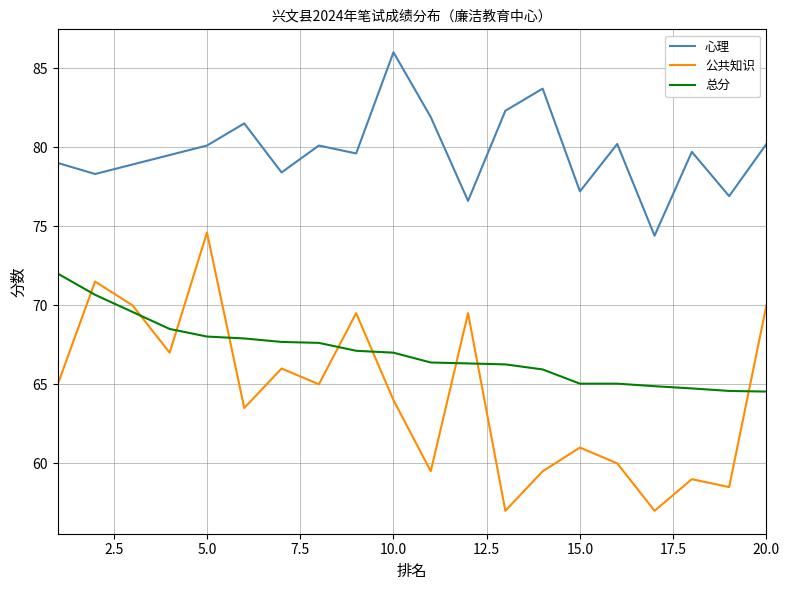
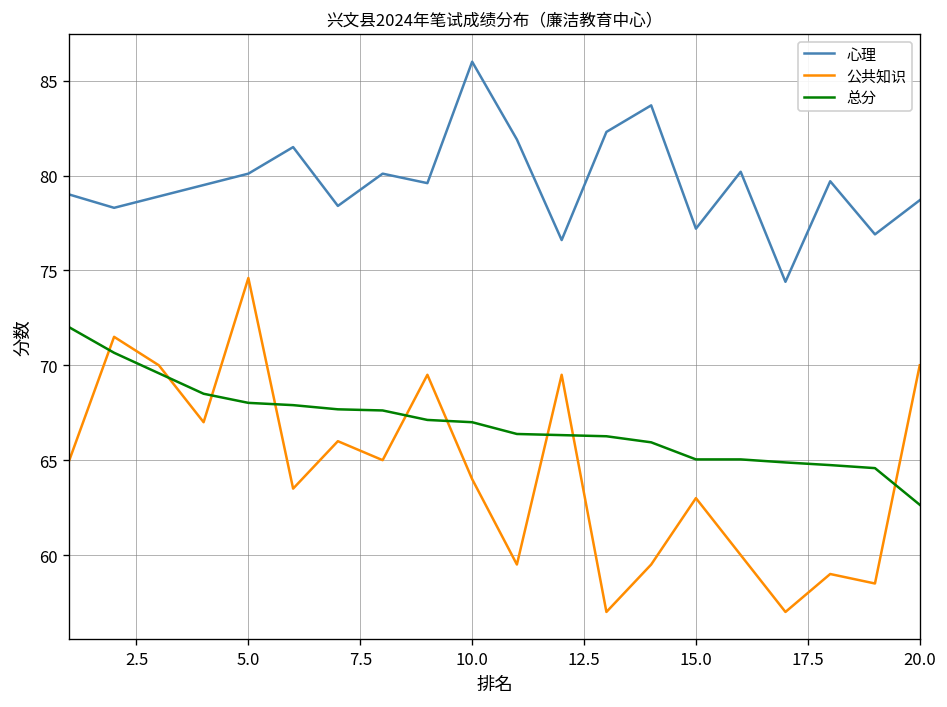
  {
    "心理": {
      "5.0": 80.1,
      "10.0": 86.0,
      "15.0": 77.2,
-     "20.0": 80.2
+     "20.0": 78.7
    },
    "公共知识": {
      "5.0": 74.6,
      "10.0": 64,
-     "15.0": 61,
+     "15.0": 63,
      "20.0": 70
    },
    "总分": {
      "5.0": 68.0,
      "10.0": 67.0,
      "15.0": 65.0,
-     "20.0": 64.5
+     "20.0": 62.7
    }
  }
